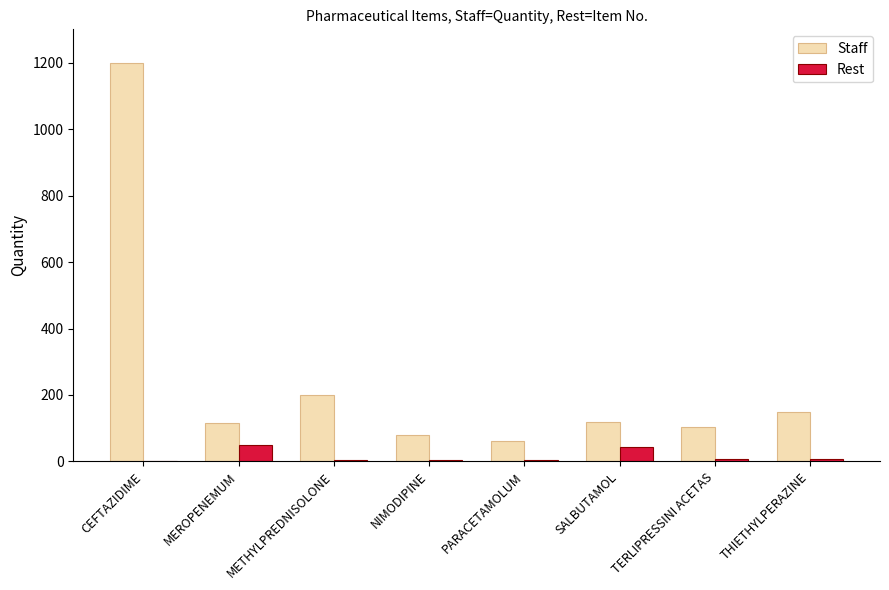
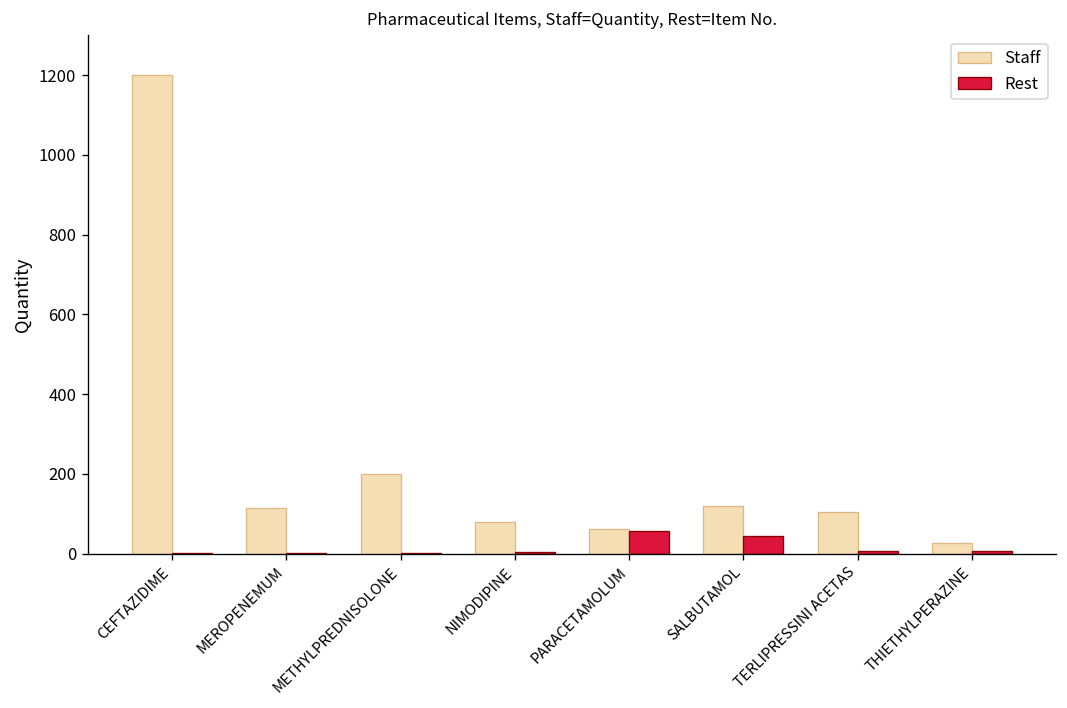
  {
    "Staff": {
      "CEFTAZIDIME": 1200,
      "MEROPENEMUM": 120,
      "METHYLPREDNISOLONE": 200,
      "NIMODIPINE": 80,
      "PARACETAMOLUM": 60,
      "SALBUTAMOL": 120,
      "TERLIPRESSINI ACETAS": 100,
-     "THIETHYLPERAZINE": 150
+     "THIETHYLPERAZINE": 30
    },
    "Rest": {
-     "MEROPENEMUM": 50,
-     "PARACETAMOLUM": 10,
+     "MEROPENEMUM": 0,
+     "PARACETAMOLUM": 60,
      "SALBUTAMOL": 40,
      "THIETHYLPERAZINE": 10
    }
  }
